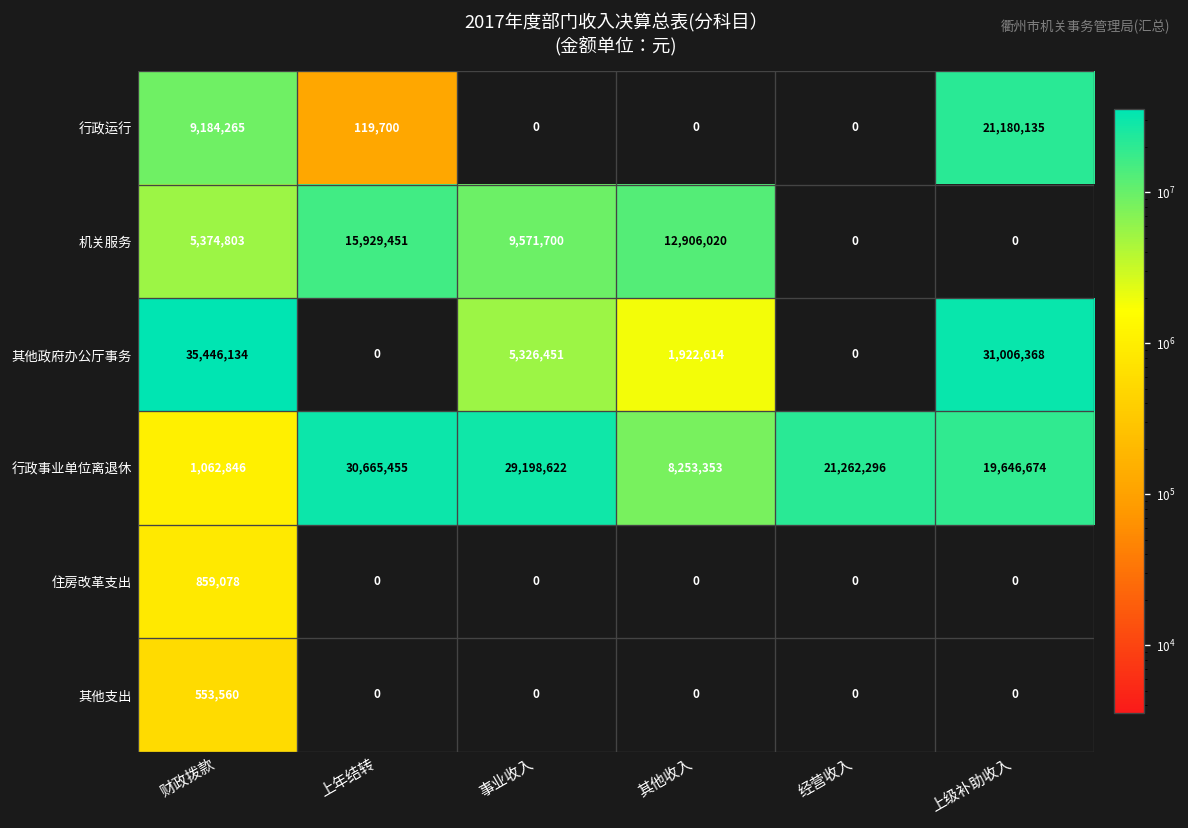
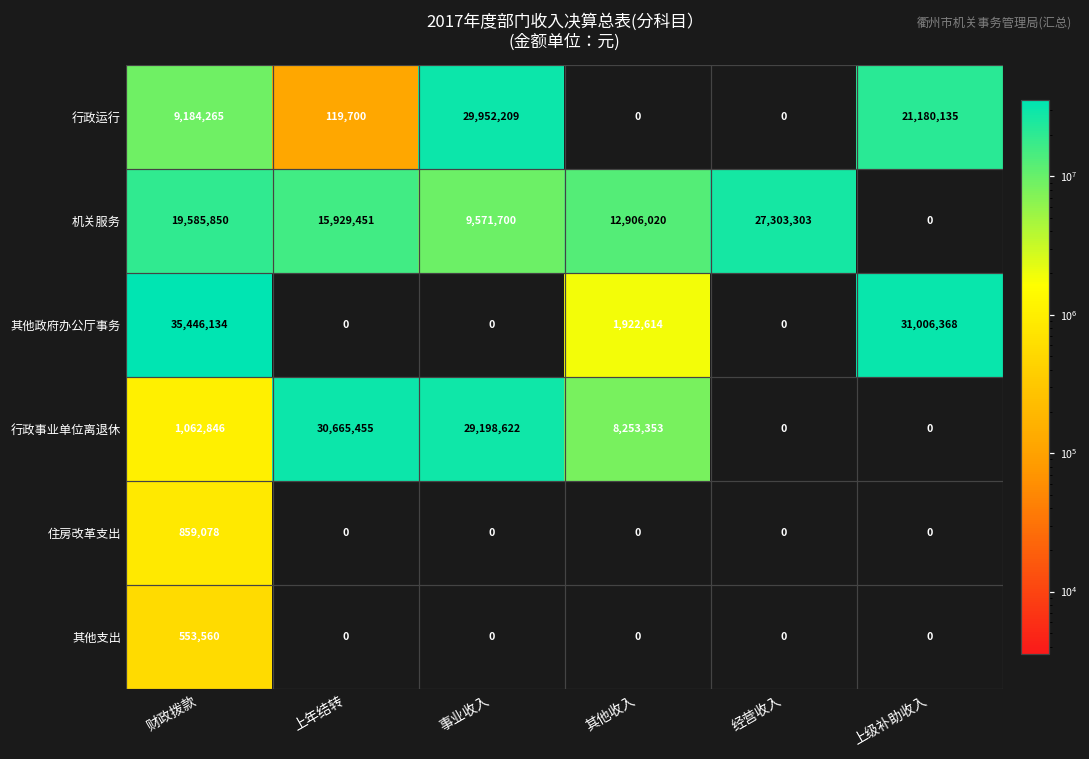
  {
    "行政运行": {
      "财政拨款": "9,184,265",
      "上年结转": "119,700",
-     "事业收入": "0",
+     "事业收入": "29,952,209",
      "其他收入": "0",
      "经营收入": "0",
      "上级补助收入": "21,180,135"
    },
    "机关服务": {
-     "财政拨款": "5,374,803",
+     "财政拨款": "19,585,850",
      "上年结转": "15,929,451",
      "事业收入": "9,571,700",
      "其他收入": "12,906,020",
-     "经营收入": "0",
+     "经营收入": "27,303,303",
      "上级补助收入": "0"
    },
    "其他政府办公厅事务": {
      "财政拨款": "35,446,134",
      "上年结转": "0",
-     "事业收入": "5,326,451",
+     "事业收入": "0",
      "其他收入": "1,922,614",
      "经营收入": "0",
      "上级补助收入": "31,006,368"
    },
    "行政事业单位离退休": {
      "财政拨款": "1,062,846",
      "上年结转": "30,665,455",
      "事业收入": "29,198,622",
      "其他收入": "8,253,353",
-     "经营收入": "21,262,296",
-     "上级补助收入": "19,646,674"
+     "经营收入": "0",
+     "上级补助收入": "0"
    },
    "住房改革支出": {
      "财政拨款": "859,078",
      "上年结转": "0",
      "事业收入": "0",
      "其他收入": "0",
      "经营收入": "0",
      "上级补助收入": "0"
    },
    "其他支出": {
      "财政拨款": "553,560",
      "上年结转": "0",
      "事业收入": "0",
      "其他收入": "0",
      "经营收入": "0",
      "上级补助收入": "0"
    }
  }
